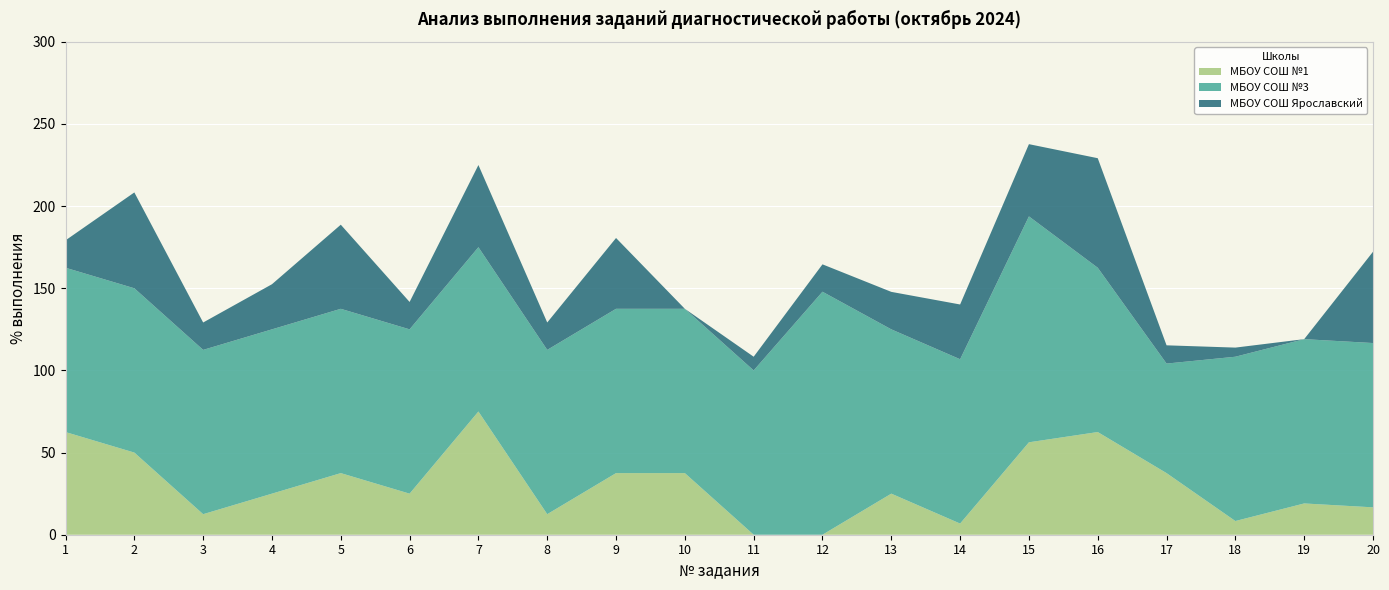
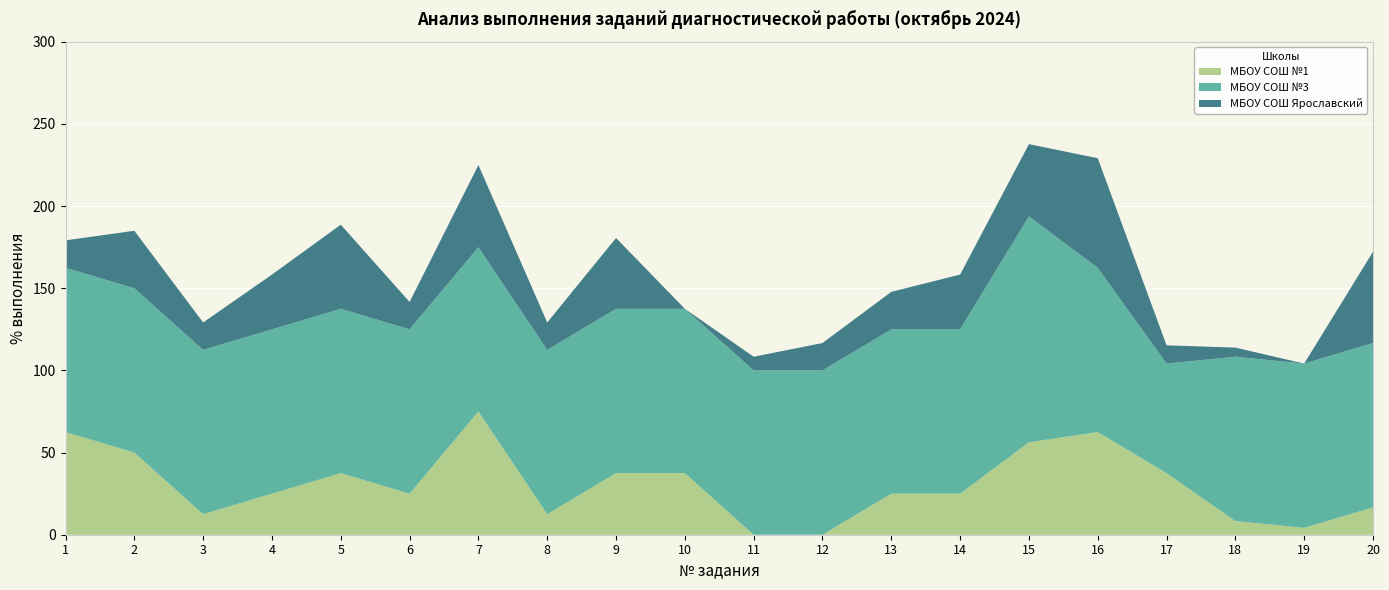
  {
    "МБОУ СОШ №1": {
      "1": 63,
      "2": 50,
      "3": 13,
      "4": 25,
      "5": 38,
      "6": 25,
      "7": 75,
      "8": 13,
      "9": 38,
      "10": 38,
      "11": 0,
      "12": 0,
      "13": 25,
-     "14": 7,
+     "14": 25,
      "15": 56,
      "16": 63,
      "17": 38,
      "18": 8,
-     "19": 19,
+     "19": 4,
      "20": 17
    },
    "МБОУ СОШ №3": {
      "1": 100,
      "2": 100,
      "3": 100,
      "4": 100,
      "5": 100,
      "6": 100,
      "7": 100,
      "8": 100,
      "9": 100,
      "11": 100,
-     "12": 148,
+     "12": 100,
      "13": 100,
      "14": 100,
      "15": 138,
      "16": 100,
      "17": 67,
      "18": 100,
      "20": 100
    },
    "МБОУ СОШ Ярославский": {
      "1": 17,
-     "2": 58,
+     "2": 35,
      "3": 17,
-     "4": 27,
+     "4": 33,
      "5": 51,
      "6": 17,
      "7": 50,
      "8": 17,
      "9": 43,
      "11": 8,
      "12": 17,
      "13": 23,
      "14": 33,
      "15": 44,
      "16": 67,
      "17": 11,
      "18": 6,
      "20": 56
    }
  }
